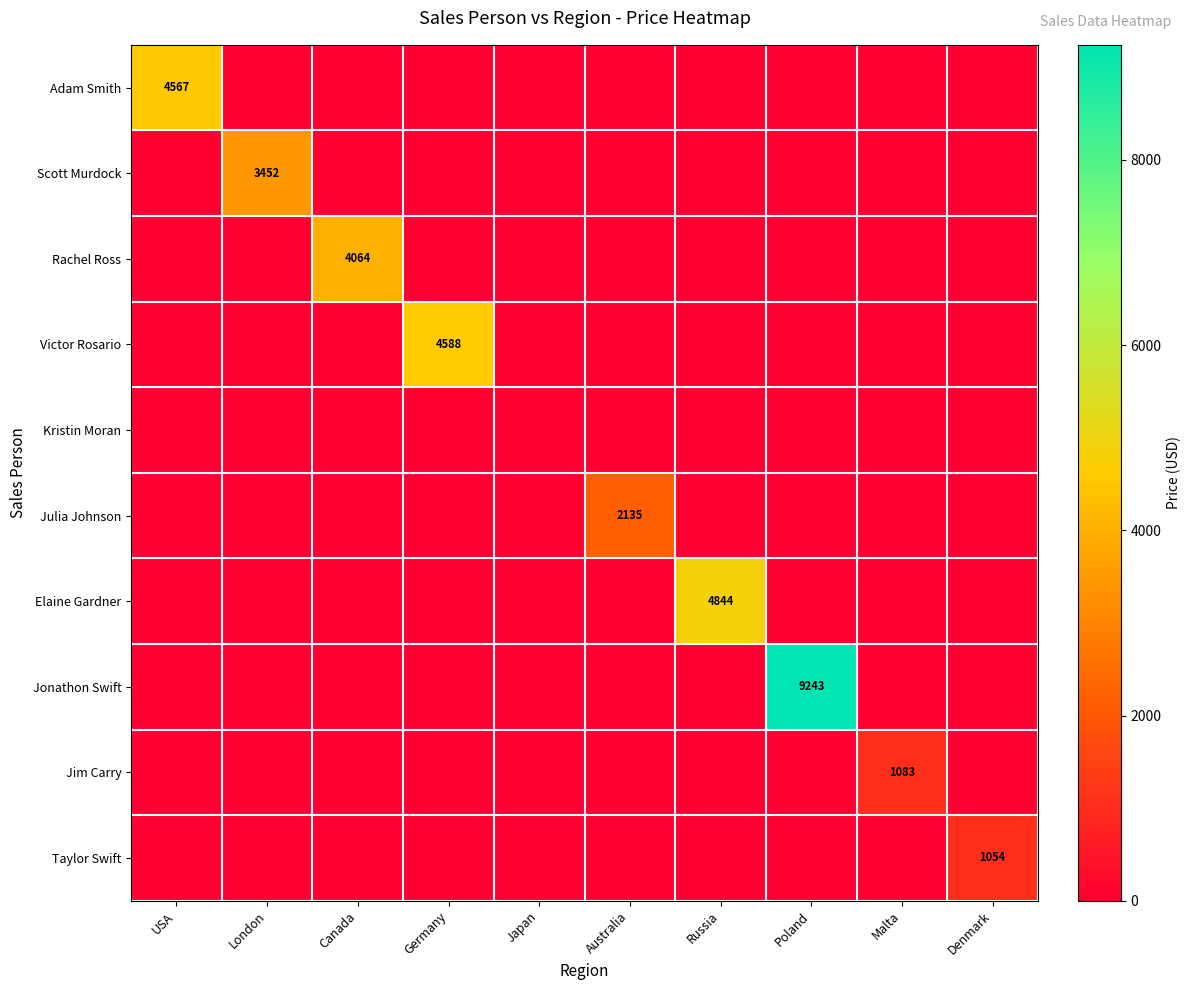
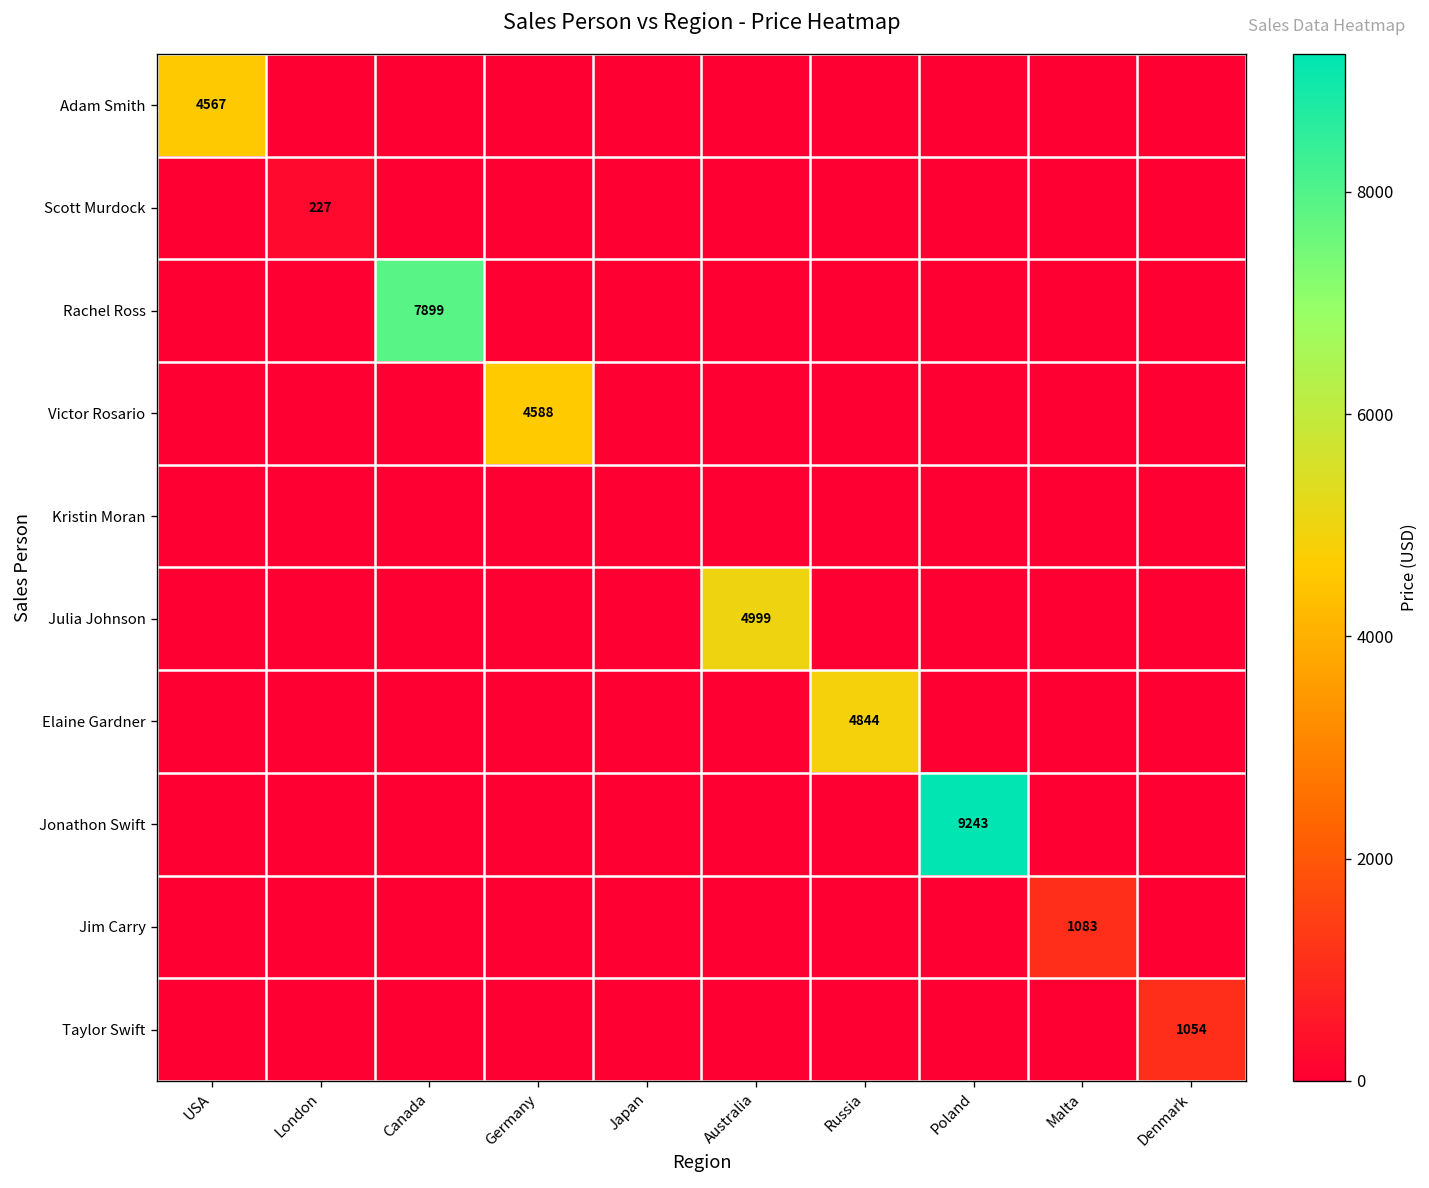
  {
    "Adam Smith": {
      "USA": 4567
    },
    "Scott Murdock": {
-     "London": 3452
+     "London": 227
    },
    "Rachel Ross": {
-     "Canada": 4064
+     "Canada": 7899
    },
    "Victor Rosario": {
      "Germany": 4588
    },
    "Julia Johnson": {
-     "Australia": 2135
+     "Australia": 4999
    },
    "Elaine Gardner": {
      "Russia": 4844
    },
    "Jonathon Swift": {
      "Poland": 9243
    },
    "Jim Carry": {
      "Malta": 1083
    },
    "Taylor Swift": {
      "Denmark": 1054
    }
  }
